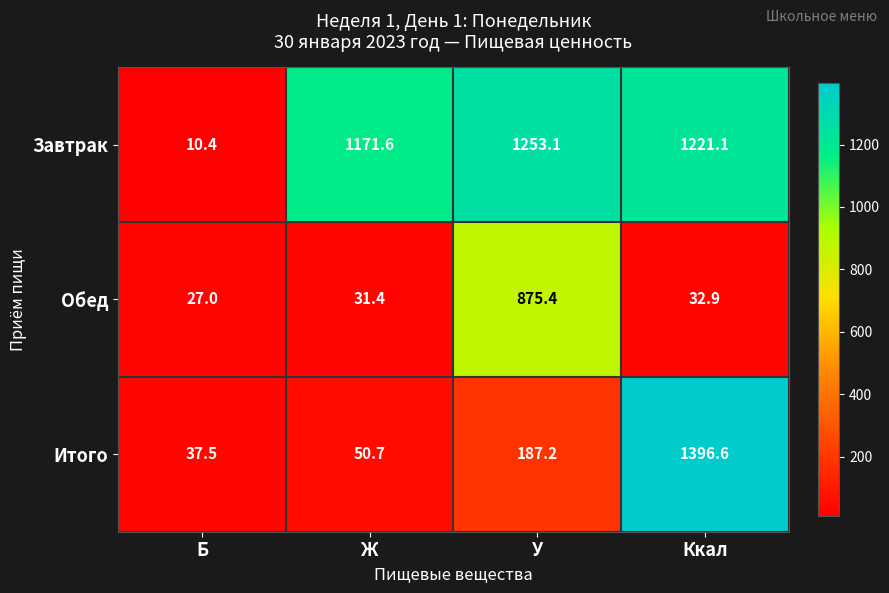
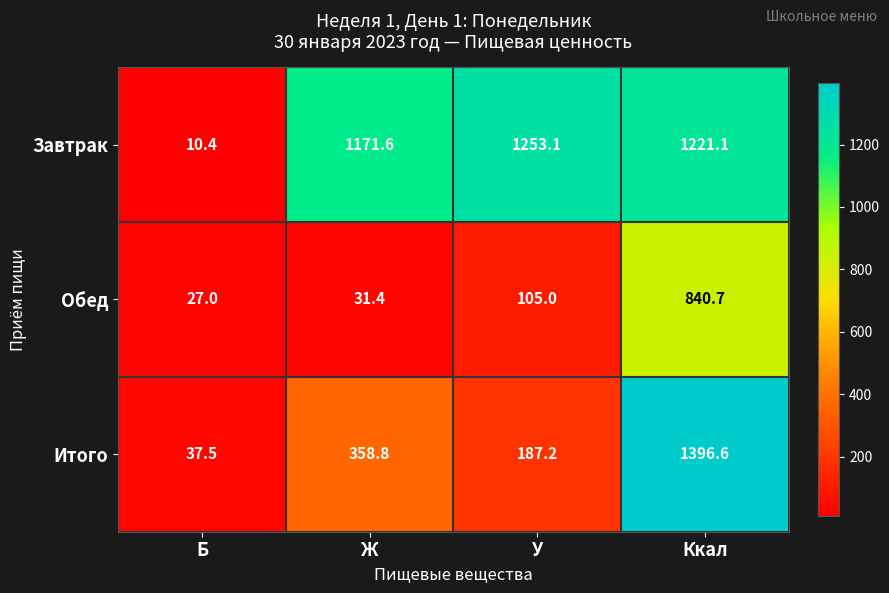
  {
    "Завтрак": {
      "Б": 10.4,
      "Ж": 1171.6,
      "У": 1253.1,
      "Ккал": 1221.1
    },
    "Обед": {
      "Б": 27.0,
      "Ж": 31.4,
-     "У": 875.4,
-     "Ккал": 32.9
+     "У": 105.0,
+     "Ккал": 840.7
    },
    "Итого": {
      "Б": 37.5,
-     "Ж": 50.7,
+     "Ж": 358.8,
      "У": 187.2,
      "Ккал": 1396.6
    }
  }
